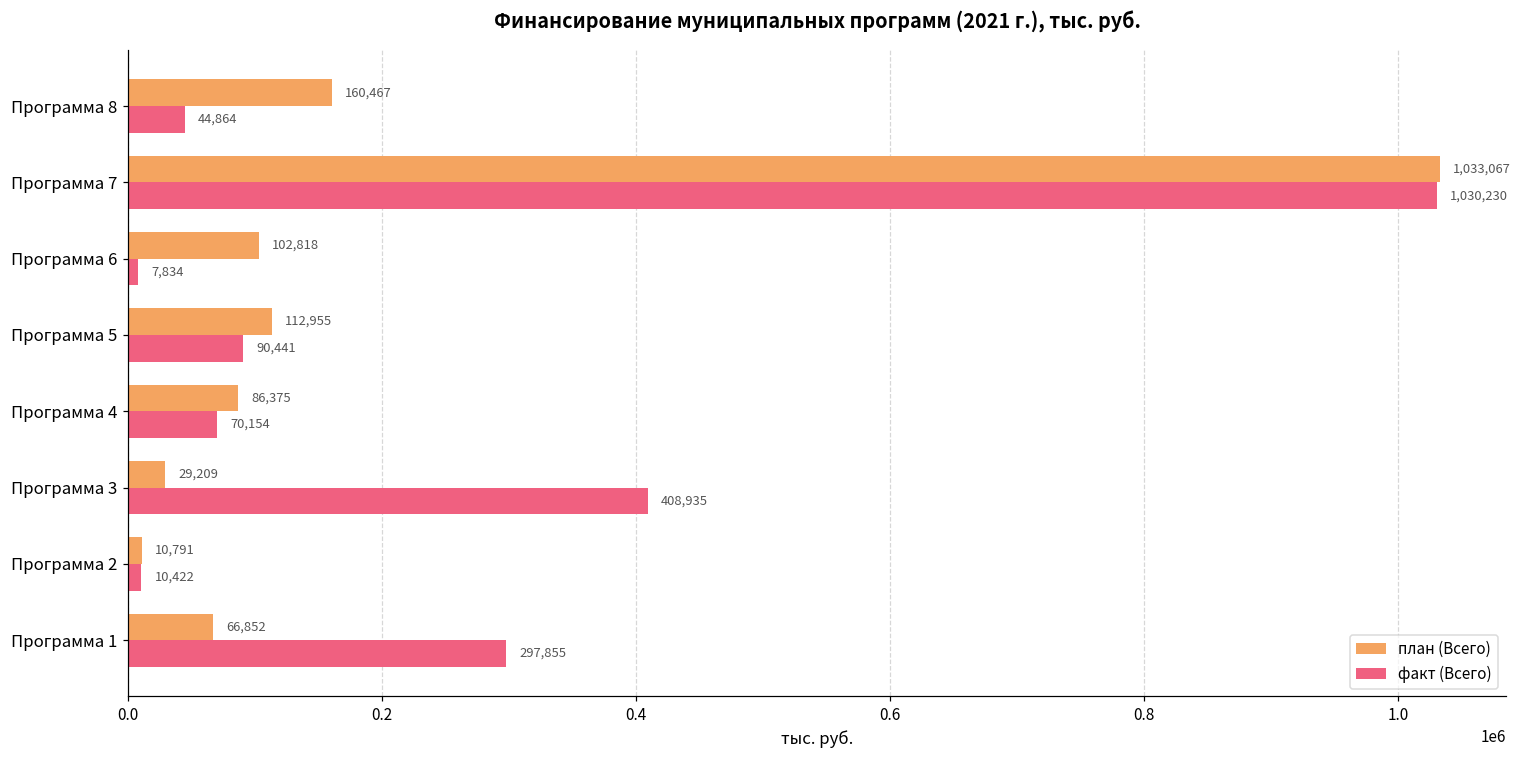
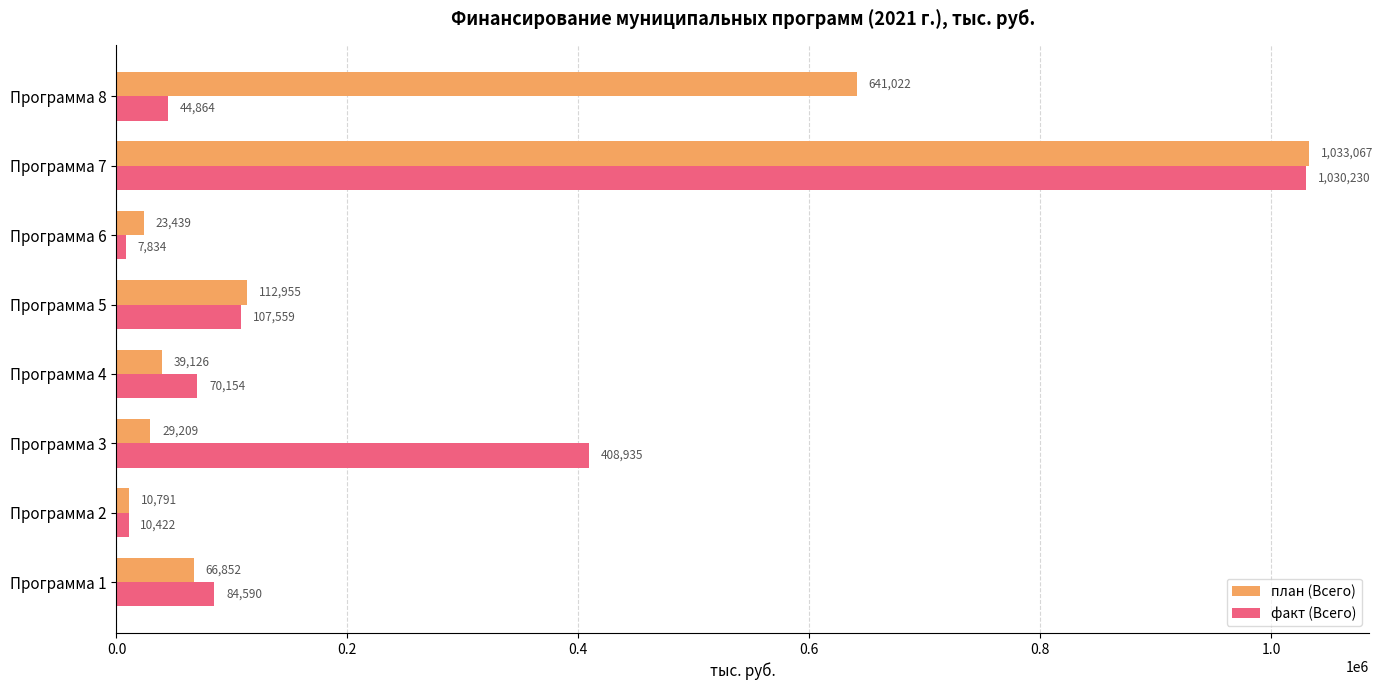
  {
    "план (Всего)": {
-     "Программа 8": "160,467",
+     "Программа 8": "641,022",
      "Программа 7": "1,033,067",
-     "Программа 6": "102,818",
+     "Программа 6": "23,439",
      "Программа 5": "112,955",
-     "Программа 4": "86,375",
+     "Программа 4": "39,126",
      "Программа 3": "29,209",
      "Программа 2": "10,791",
      "Программа 1": "66,852"
    },
    "факт (Всего)": {
      "Программа 8": "44,864",
      "Программа 7": "1,030,230",
      "Программа 6": "7,834",
-     "Программа 5": "90,441",
+     "Программа 5": "107,559",
      "Программа 4": "70,154",
      "Программа 3": "408,935",
      "Программа 2": "10,422",
-     "Программа 1": "297,855"
+     "Программа 1": "84,590"
    }
  }
